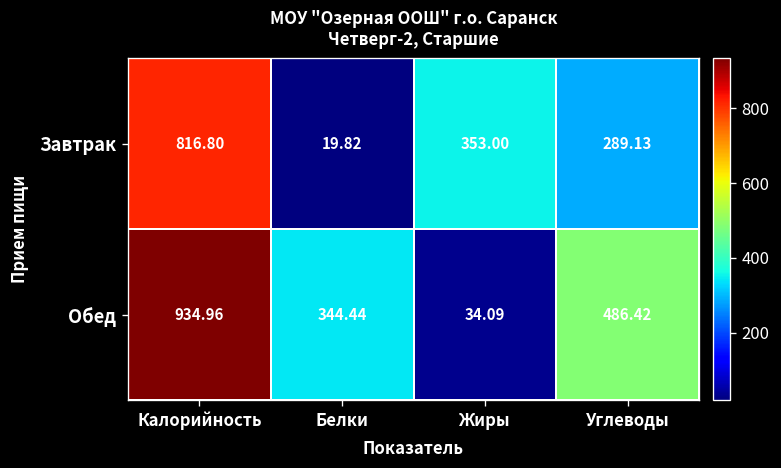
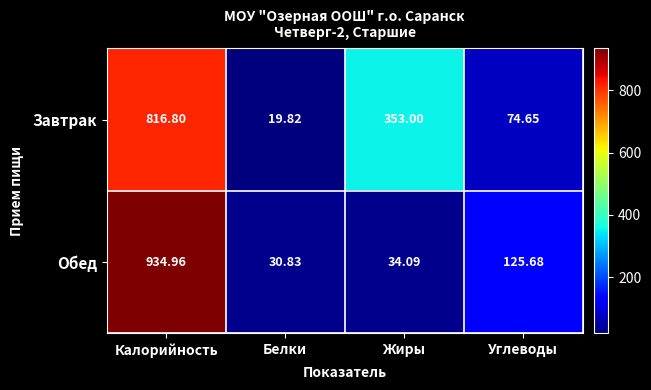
  {
    "Завтрак": {
      "Калорийность": 816.80,
      "Белки": 19.82,
      "Жиры": 353.00,
-     "Углеводы": 289.13
+     "Углеводы": 74.65
    },
    "Обед": {
      "Калорийность": 934.96,
-     "Белки": 344.44,
+     "Белки": 30.83,
      "Жиры": 34.09,
-     "Углеводы": 486.42
+     "Углеводы": 125.68
    }
  }
